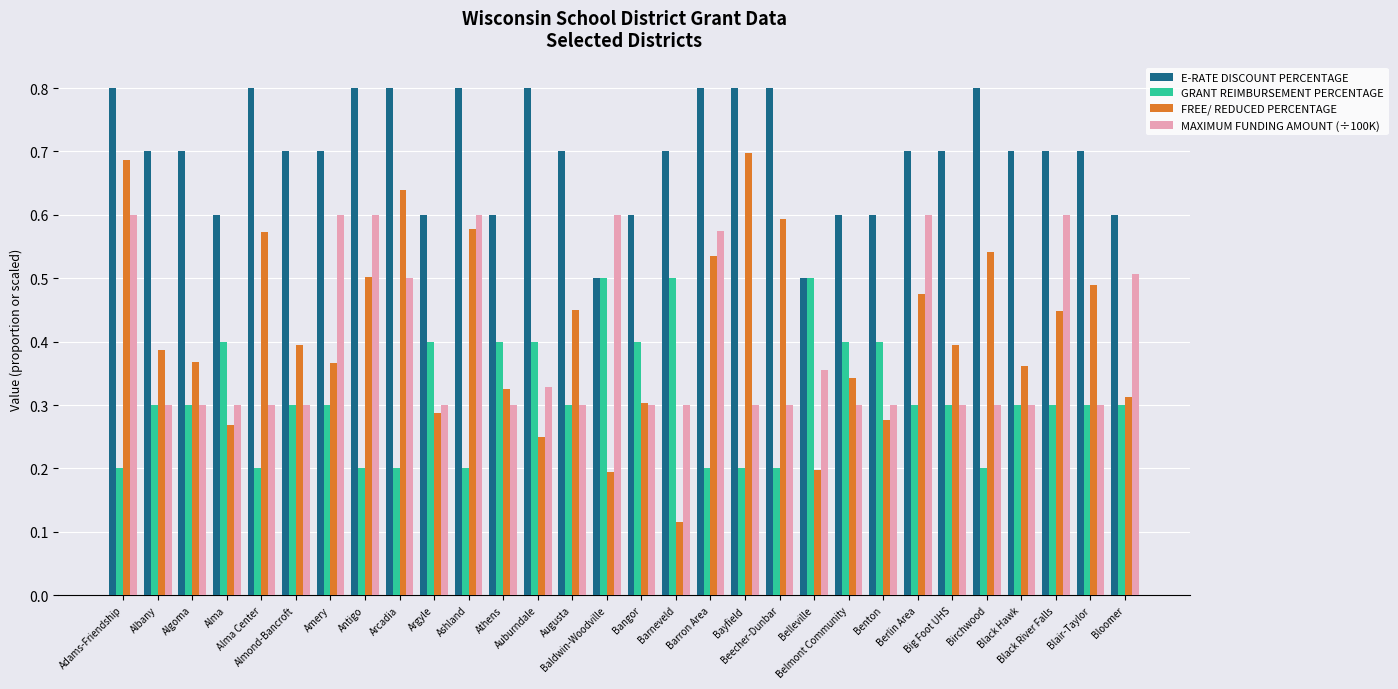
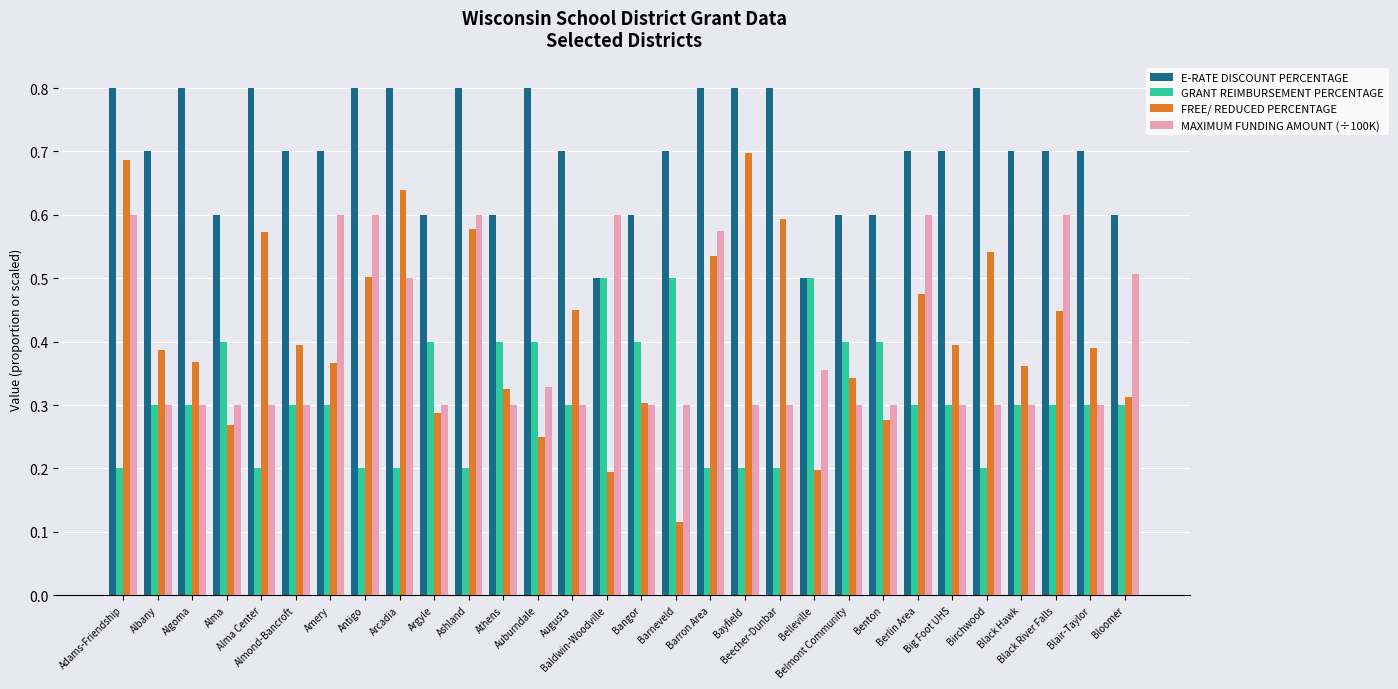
  {
    "E-RATE DISCOUNT PERCENTAGE": {
      "Adams-Friendship": 0.8,
      "Albany": 0.7,
-     "Algoma": 0.7,
+     "Algoma": 0.8,
      "Alma": 0.6,
      "Alma Center": 0.8,
      "Almond-Bancroft": 0.7,
      "Amery": 0.7,
      "Antigo": 0.8,
      "Arcadia": 0.8,
      "Argyle": 0.6,
      "Ashland": 0.8,
      "Athens": 0.6,
      "Auburndale": 0.8,
      "Augusta": 0.7,
      "Baldwin-Woodville": 0.5,
      "Bangor": 0.6,
      "Barneveld": 0.7,
      "Barron Area": 0.8,
      "Bayfield": 0.8,
      "Beecher-Dunbar": 0.8,
      "Belleville": 0.5,
      "Belmont Community": 0.6,
      "Benton": 0.6,
      "Berlin Area": 0.7,
      "Big Foot UHS": 0.7,
      "Birchwood": 0.8,
      "Black Hawk": 0.7,
      "Black River Falls": 0.7,
      "Blair-Taylor": 0.7,
      "Bloomer": 0.6
    },
    "GRANT REIMBURSEMENT PERCENTAGE": {
      "Adams-Friendship": 0.20,
      "Albany": 0.30,
      "Algoma": 0.30,
      "Alma": 0.40,
      "Alma Center": 0.20,
      "Almond-Bancroft": 0.30,
      "Amery": 0.30,
      "Antigo": 0.20,
      "Arcadia": 0.20,
      "Argyle": 0.40,
      "Ashland": 0.20,
      "Athens": 0.40,
      "Auburndale": 0.40,
      "Augusta": 0.30,
      "Baldwin-Woodville": 0.50,
      "Bangor": 0.40,
      "Barneveld": 0.50,
      "Barron Area": 0.20,
      "Bayfield": 0.20,
      "Beecher-Dunbar": 0.20,
      "Belleville": 0.50,
      "Belmont Community": 0.40,
      "Benton": 0.40,
      "Berlin Area": 0.30,
      "Big Foot UHS": 0.30,
      "Birchwood": 0.20,
      "Black Hawk": 0.30,
      "Black River Falls": 0.30,
      "Blair-Taylor": 0.30,
      "Bloomer": 0.30
    },
    "FREE/ REDUCED PERCENTAGE": {
      "Adams-Friendship": 0.69,
      "Albany": 0.39,
      "Algoma": 0.37,
      "Alma": 0.27,
      "Alma Center": 0.57,
      "Almond-Bancroft": 0.39,
      "Amery": 0.37,
      "Antigo": 0.50,
      "Arcadia": 0.64,
      "Argyle": 0.29,
      "Ashland": 0.58,
      "Athens": 0.33,
      "Auburndale": 0.25,
      "Augusta": 0.45,
      "Baldwin-Woodville": 0.20,
      "Bangor": 0.30,
      "Barneveld": 0.12,
      "Barron Area": 0.54,
      "Bayfield": 0.70,
      "Beecher-Dunbar": 0.59,
      "Belleville": 0.20,
      "Belmont Community": 0.34,
      "Benton": 0.28,
      "Berlin Area": 0.48,
      "Big Foot UHS": 0.39,
      "Birchwood": 0.54,
      "Black Hawk": 0.36,
      "Black River Falls": 0.45,
-     "Blair-Taylor": 0.49,
+     "Blair-Taylor": 0.39,
      "Bloomer": 0.31
    },
    "MAXIMUM FUNDING AMOUNT (÷100K)": {
      "Adams-Friendship": 0.60,
      "Albany": 0.30,
      "Algoma": 0.30,
      "Alma": 0.30,
      "Alma Center": 0.30,
      "Almond-Bancroft": 0.30,
      "Amery": 0.60,
      "Antigo": 0.60,
      "Arcadia": 0.50,
      "Argyle": 0.30,
      "Ashland": 0.60,
      "Athens": 0.30,
      "Auburndale": 0.33,
      "Augusta": 0.30,
      "Baldwin-Woodville": 0.60,
      "Bangor": 0.30,
      "Barneveld": 0.30,
      "Barron Area": 0.57,
      "Bayfield": 0.30,
      "Beecher-Dunbar": 0.30,
      "Belleville": 0.36,
      "Belmont Community": 0.30,
      "Benton": 0.30,
      "Berlin Area": 0.60,
      "Big Foot UHS": 0.30,
      "Birchwood": 0.30,
      "Black Hawk": 0.30,
      "Black River Falls": 0.60,
      "Blair-Taylor": 0.30,
      "Bloomer": 0.51
    }
  }
